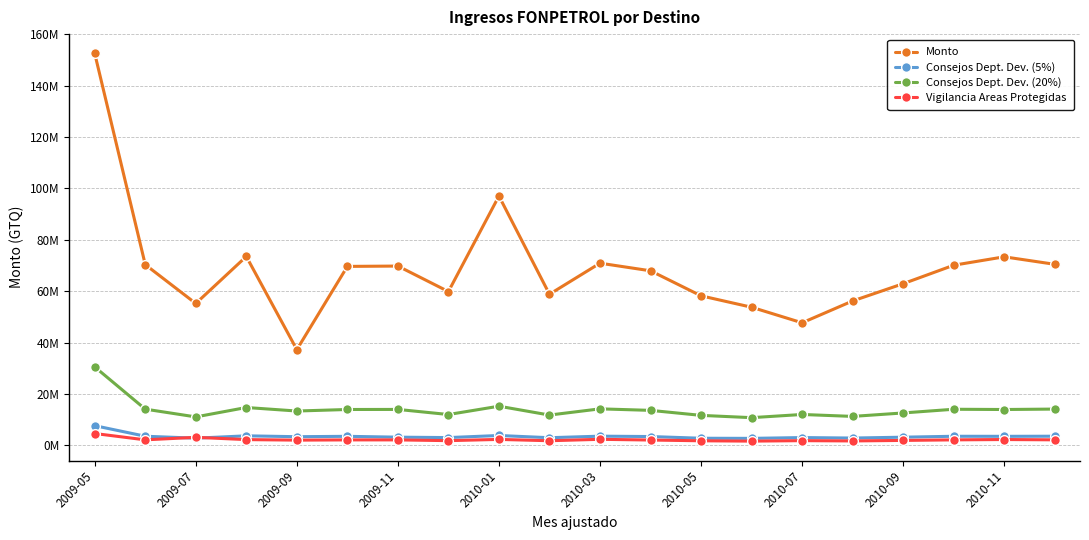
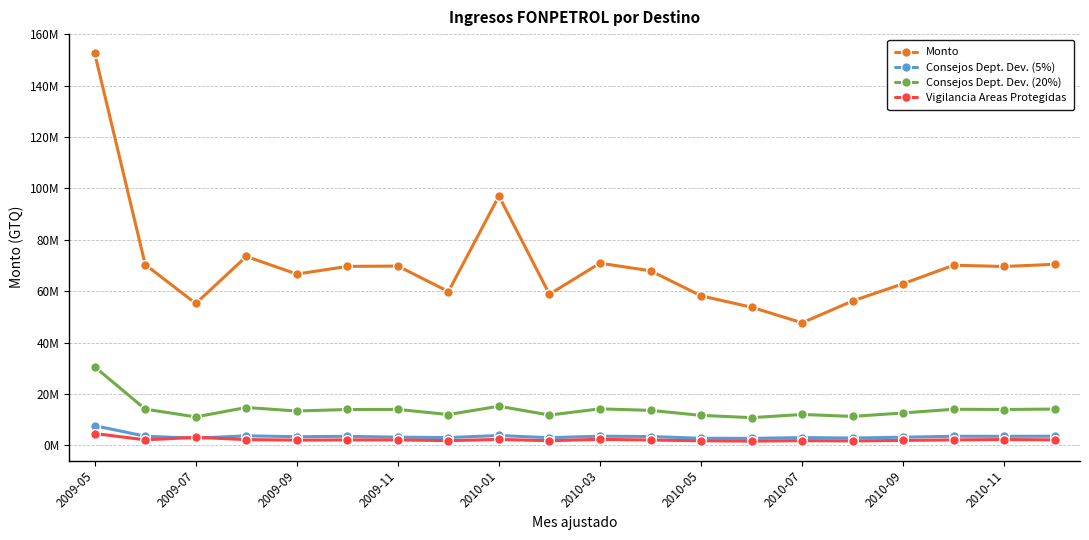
  {
    "Monto": {
      "2009-05": 153000000,
      "2009-07": 55000000,
-     "2009-09": 37000000,
+     "2009-09": 67000000,
      "2009-11": 70000000,
      "2010-01": 97000000,
      "2010-03": 71000000,
      "2010-05": 58000000,
      "2010-07": 48000000,
      "2010-09": 63000000,
-     "2010-11": 73000000
+     "2010-11": 70000000
    },
    "Consejos Dept. Dev. (5%)": {
      "2009-05": 8000000,
      "2009-09": 3000000,
      "2009-11": 3000000,
      "2010-01": 4000000,
      "2010-03": 4000000,
      "2010-05": 3000000,
      "2010-07": 3000000,
      "2010-09": 3000000,
      "2010-11": 3000000
    },
    "Consejos Dept. Dev. (20%)": {
      "2009-05": 31000000,
      "2009-07": 11000000,
      "2009-09": 13000000,
      "2009-11": 14000000,
      "2010-01": 15000000,
      "2010-03": 14000000,
      "2010-05": 12000000,
      "2010-07": 12000000,
      "2010-09": 13000000,
      "2010-11": 14000000
    },
    "Vigilancia Areas Protegidas": {
      "2009-05": 5000000,
      "2009-09": 2000000,
      "2009-11": 2000000,
      "2010-01": 2000000,
      "2010-03": 2000000,
      "2010-05": 2000000,
      "2010-07": 2000000,
      "2010-09": 2000000,
      "2010-11": 2000000
    }
  }
